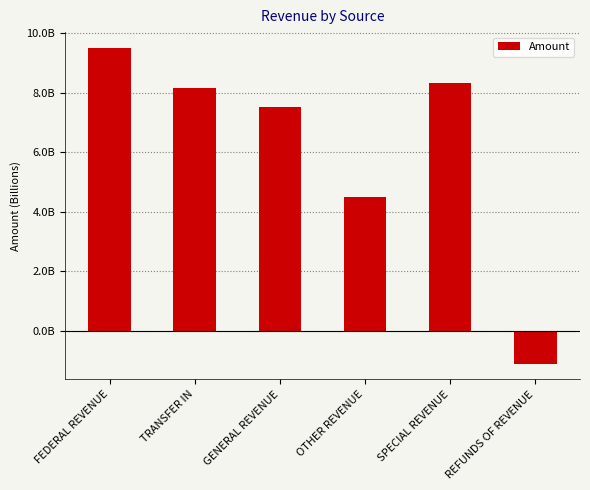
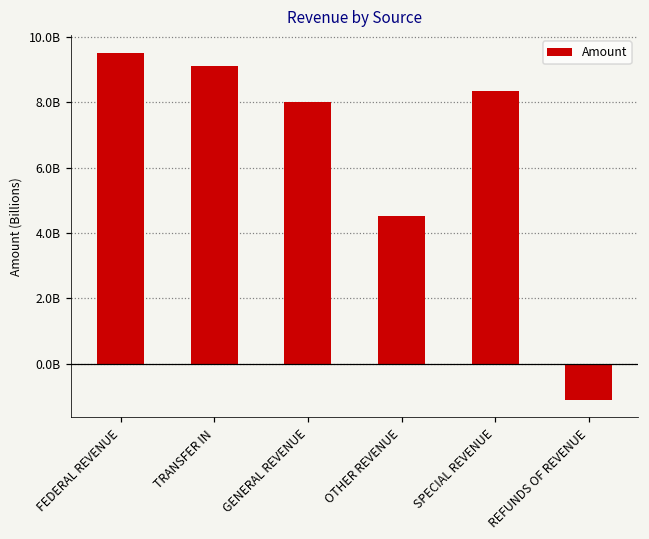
  {
    "FEDERAL REVENUE": 9500000000,
-   "TRANSFER IN": 8200000000,
-   "GENERAL REVENUE": 7500000000,
+   "TRANSFER IN": 9100000000,
+   "GENERAL REVENUE": 8000000000,
    "OTHER REVENUE": 4500000000,
    "SPECIAL REVENUE": 8300000000,
    "REFUNDS OF REVENUE": -1100000000
  }
